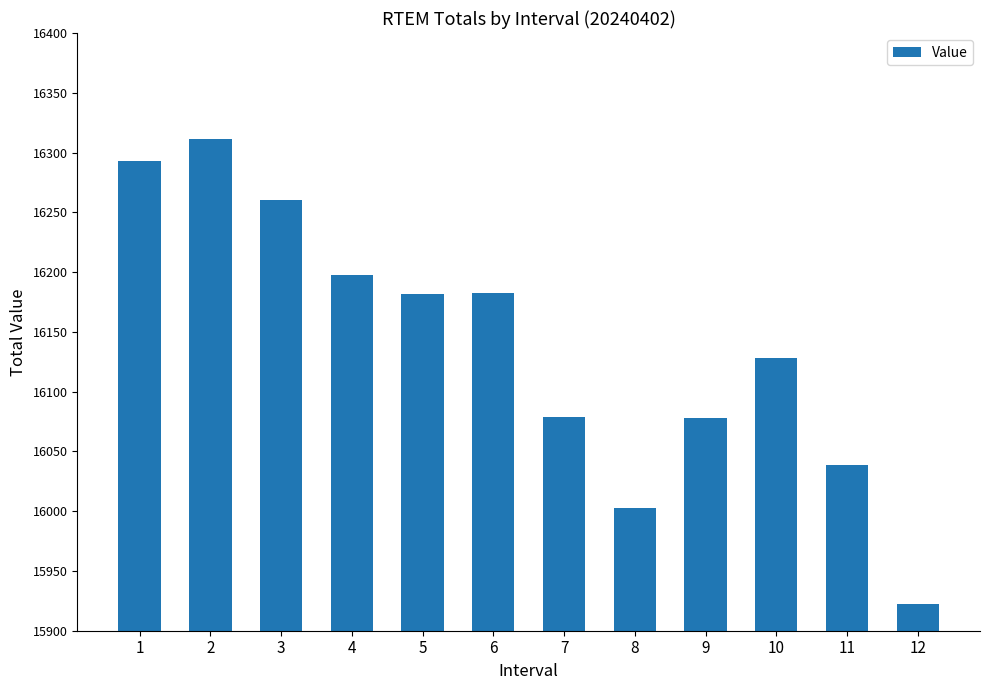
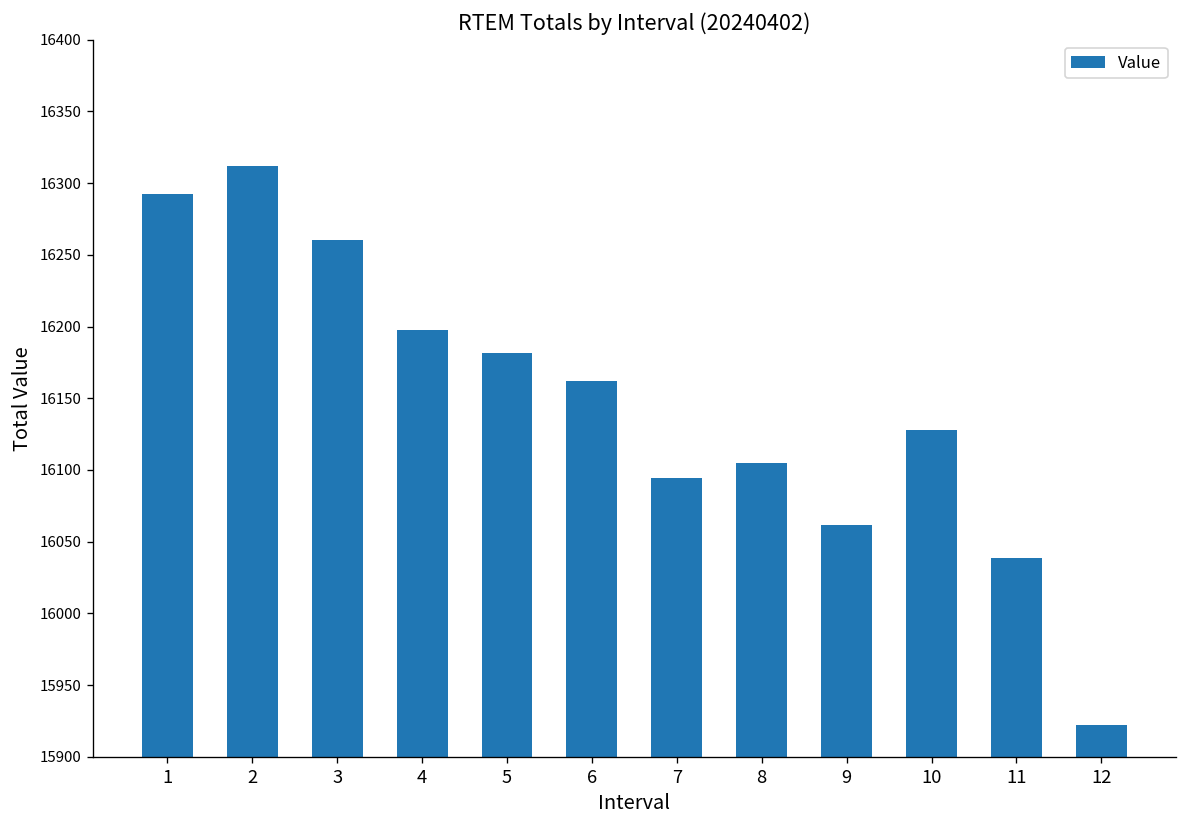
  {
    "1": 16293,
    "2": 16312,
    "3": 16260,
    "4": 16198,
    "5": 16182,
-   "6": 16182,
-   "7": 16079,
-   "8": 16002,
-   "9": 16078,
+   "6": 16162,
+   "7": 16095,
+   "8": 16105,
+   "9": 16062,
    "10": 16128,
    "11": 16039,
    "12": 15922
  }
